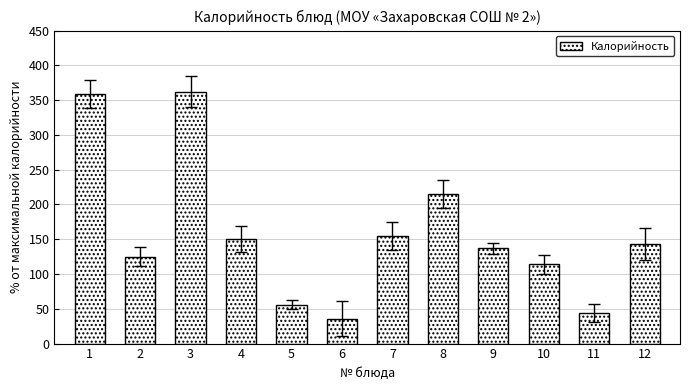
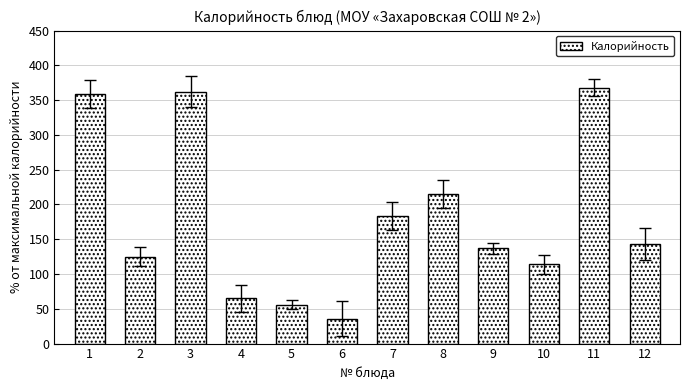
  {
    "Калорийность": {
      "1": 360,
      "2": 130,
      "3": 360,
-     "4": 150,
+     "4": 70,
      "5": 60,
      "6": 40,
-     "7": 160,
+     "7": 180,
      "8": 220,
      "9": 140,
      "10": 110,
-     "11": 40,
+     "11": 370,
      "12": 140
    }
  }
